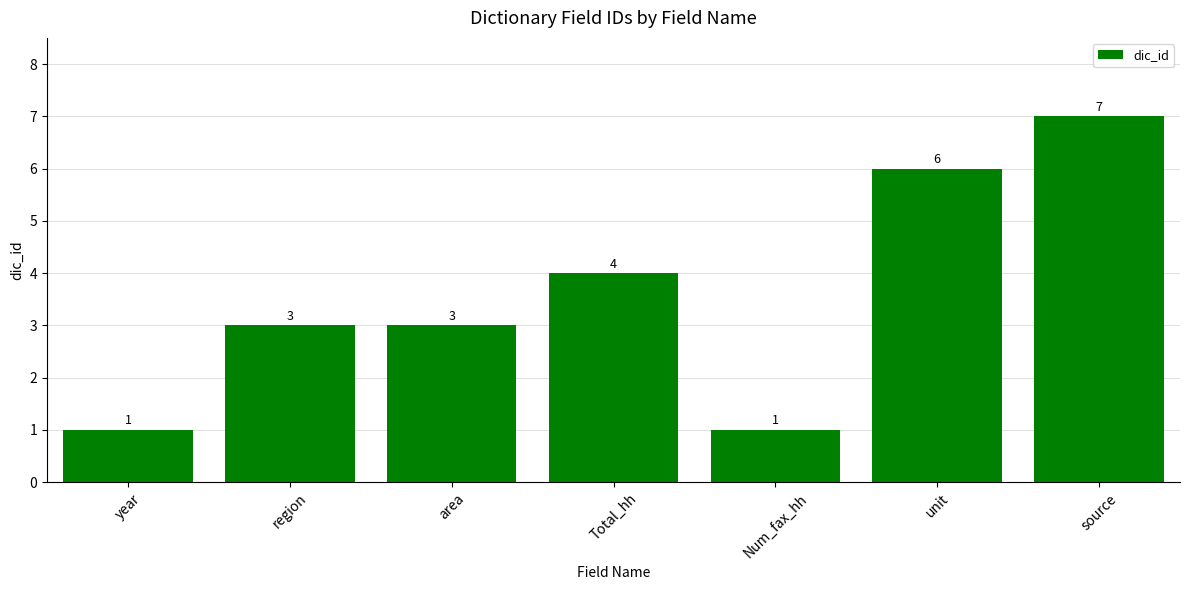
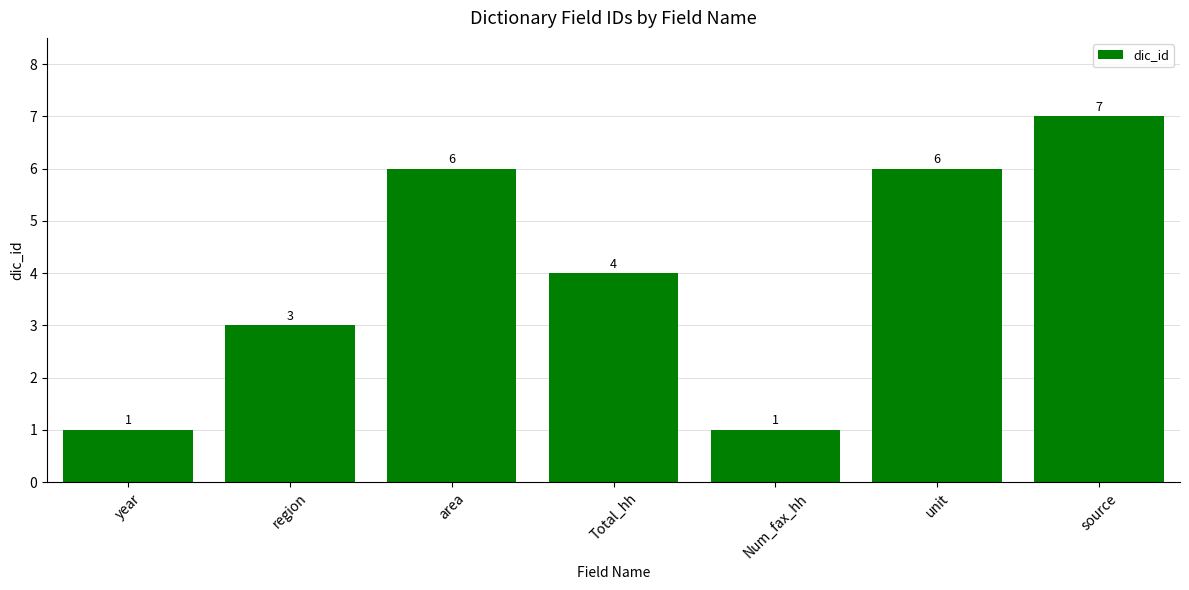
  {
    "year": 1,
    "region": 3,
-   "area": 3,
+   "area": 6,
    "Total_hh": 4,
    "Num_fax_hh": 1,
    "unit": 6,
    "source": 7
  }
